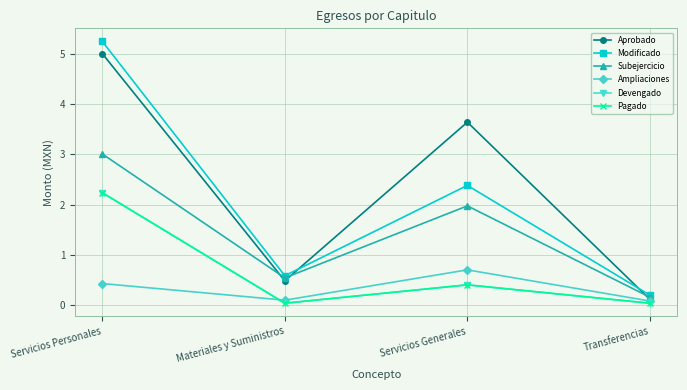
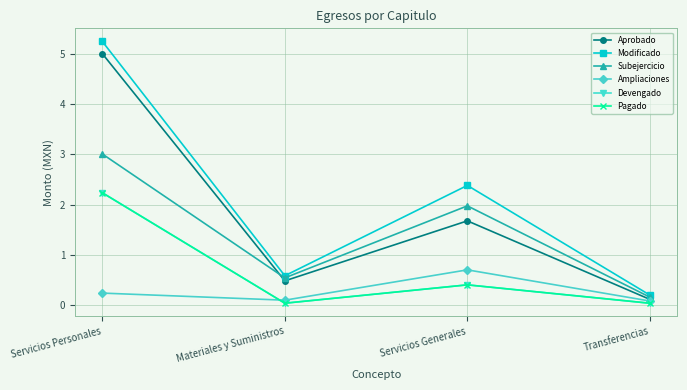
  {
    "Aprobado": {
      "Servicios Personales": 5.0,
      "Materiales y Suministros": 0.5,
-     "Servicios Generales": 3.6
+     "Servicios Generales": 1.7
    },
    "Ampliaciones": {
-     "Servicios Personales": 0.4,
+     "Servicios Personales": 0.2,
      "Materiales y Suministros": 0.1,
      "Servicios Generales": 0.7
    },
    "Pagado": {
      "Servicios Personales": 2.2,
      "Materiales y Suministros": 0.0,
      "Servicios Generales": 0.4
    }
  }
